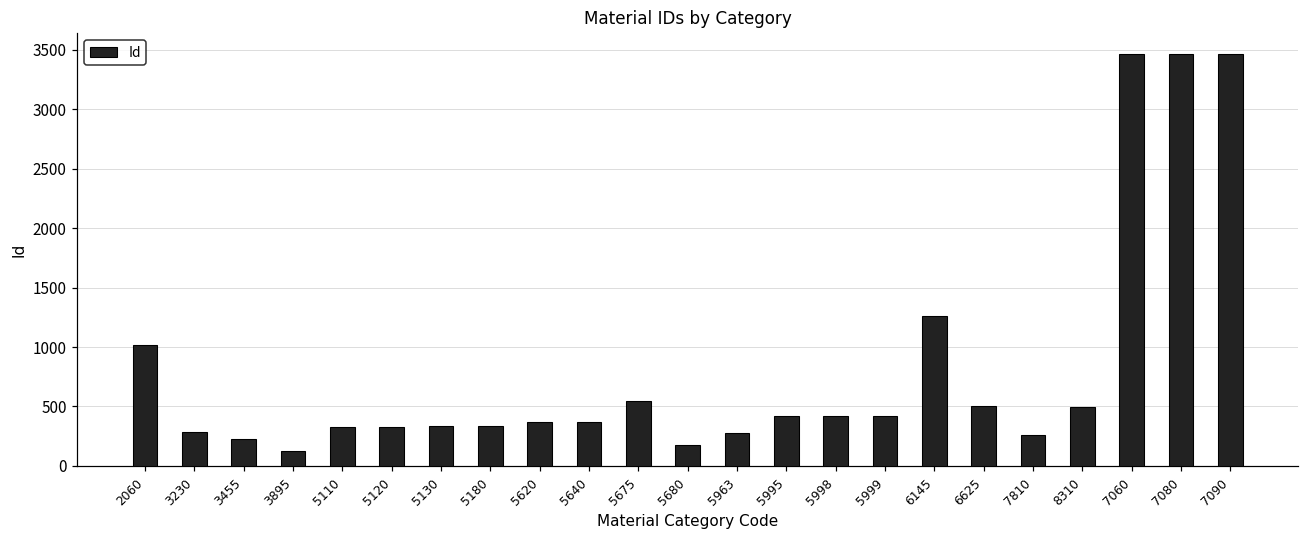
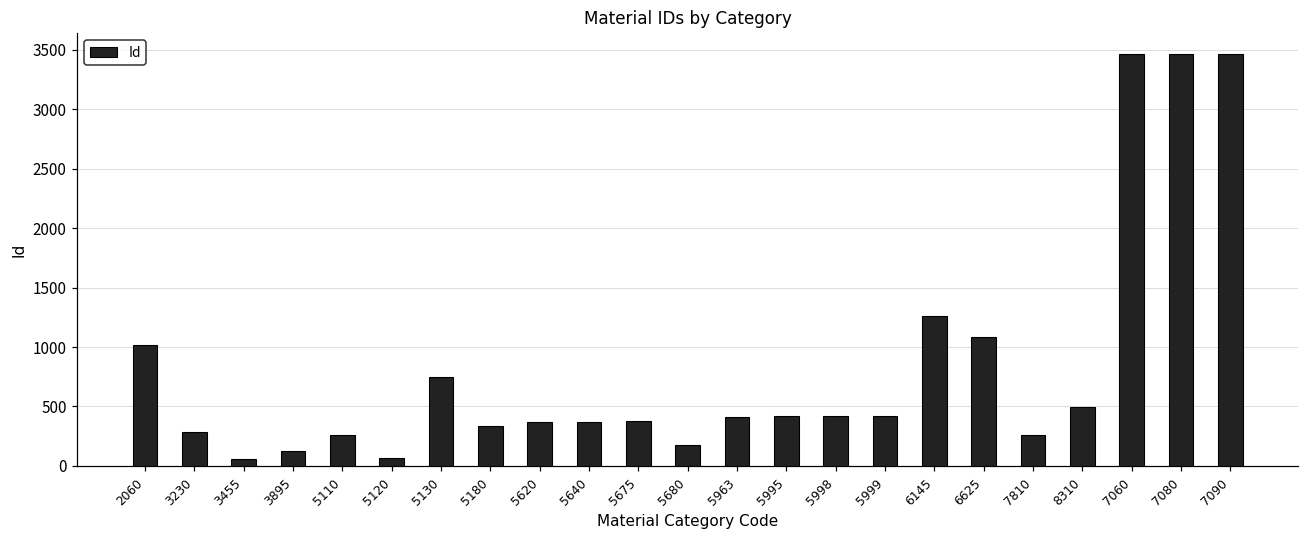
  {
    "2060": 1020,
    "3230": 280,
-   "3455": 220,
+   "3455": 60,
    "3895": 130,
-   "5110": 330,
-   "5120": 330,
-   "5130": 330,
+   "5110": 260,
+   "5120": 70,
+   "5130": 750,
    "5180": 340,
    "5620": 370,
    "5640": 370,
-   "5675": 550,
+   "5675": 380,
    "5680": 180,
-   "5963": 280,
+   "5963": 410,
    "5995": 420,
    "5998": 420,
    "5999": 420,
    "6145": 1260,
-   "6625": 510,
+   "6625": 1080,
    "7810": 260,
    "8310": 490,
    "7060": 3460,
    "7080": 3460,
    "7090": 3460
  }
